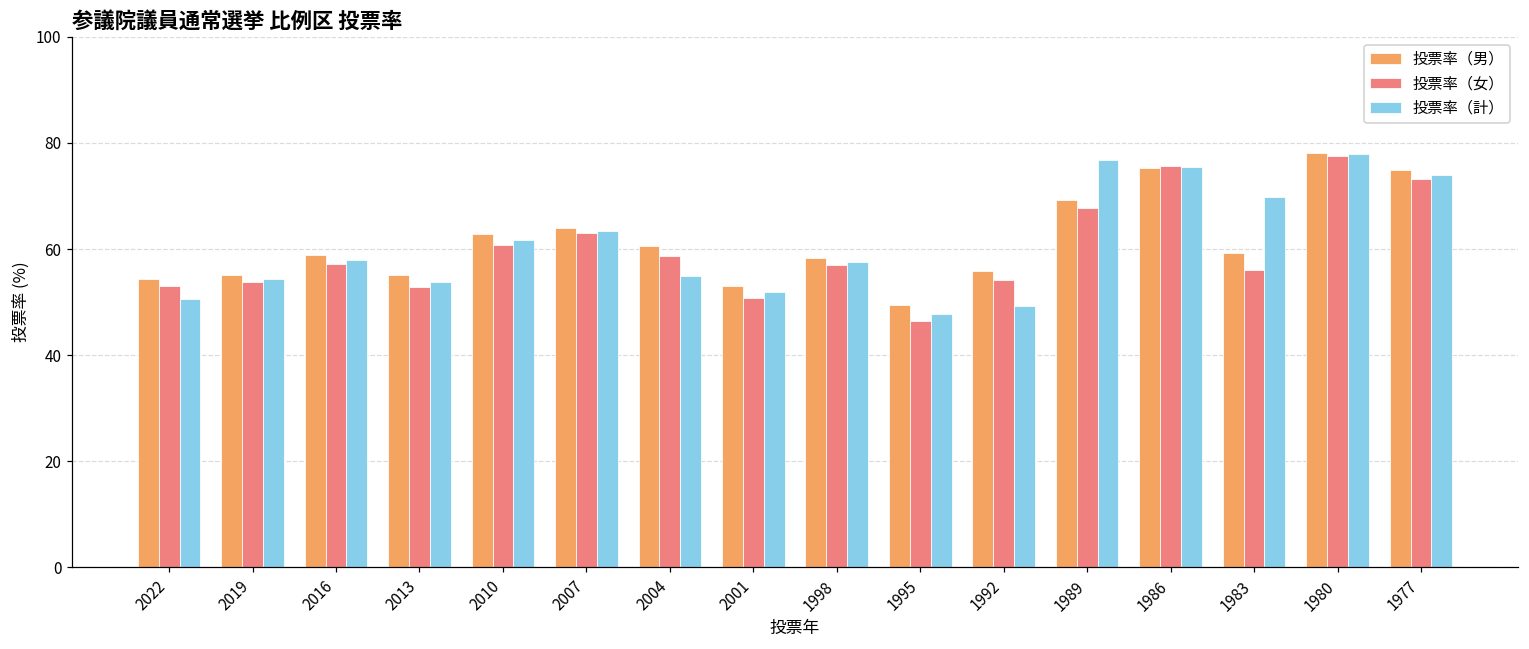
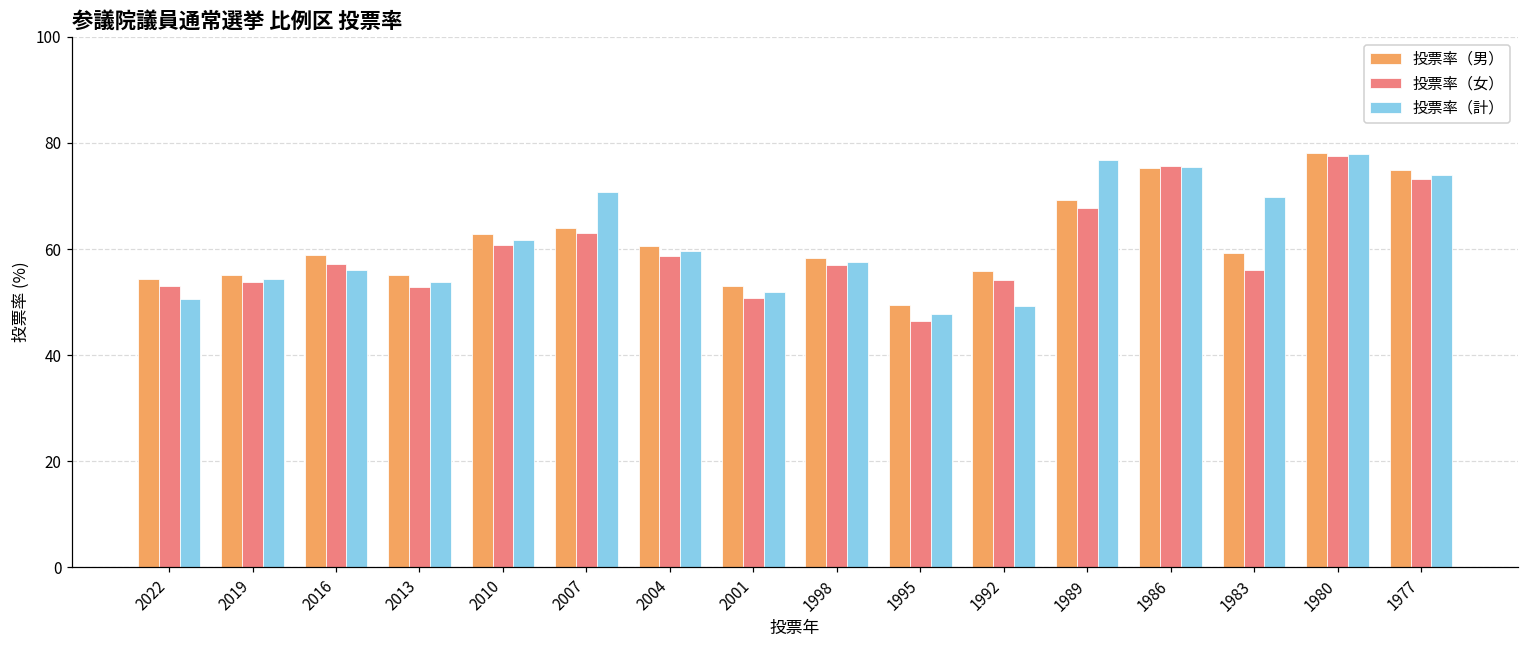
  {
    "投票率（計）": {
      "2022": 51,
      "2019": 54,
-     "2016": 58,
+     "2016": 56,
      "2013": 54,
      "2010": 62,
-     "2007": 63,
-     "2004": 55,
+     "2007": 71,
+     "2004": 60,
      "2001": 52,
      "1998": 58,
      "1995": 48,
      "1992": 49,
      "1989": 77,
      "1986": 75,
      "1983": 70,
      "1980": 78,
      "1977": 74
    }
  }
